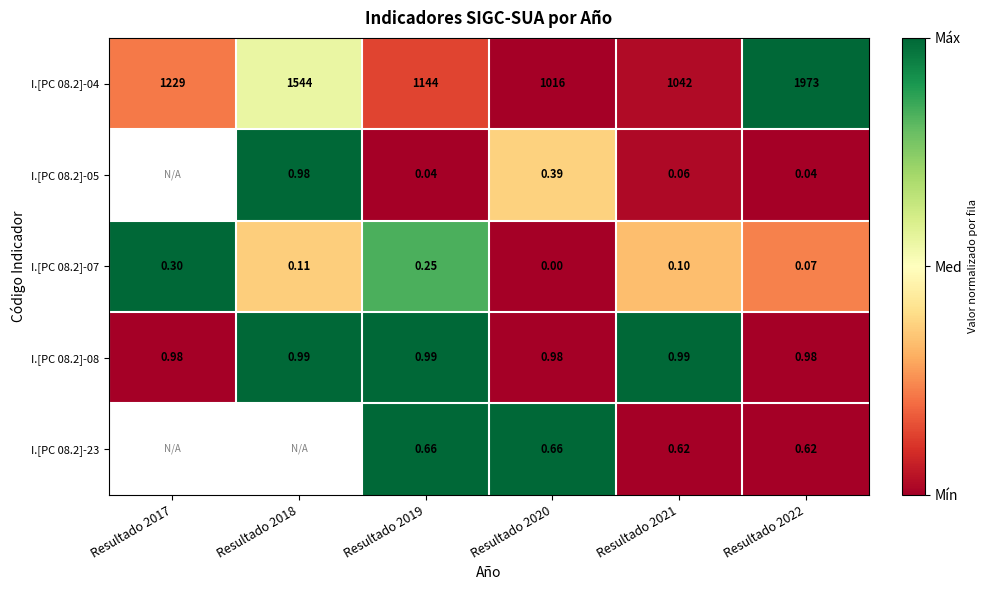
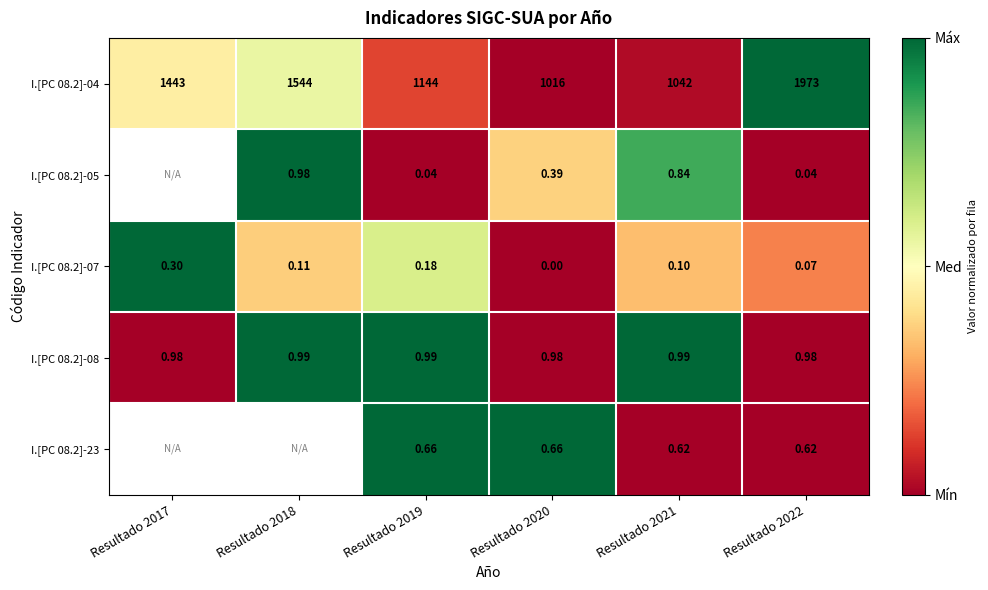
  {
    "I.[PC 08.2]-04": {
-     "Resultado 2017": 1229,
+     "Resultado 2017": 1443,
      "Resultado 2018": 1544,
      "Resultado 2019": 1144,
      "Resultado 2020": 1016,
      "Resultado 2021": 1042,
      "Resultado 2022": 1973
    },
    "I.[PC 08.2]-05": {
      "Resultado 2018": 0.98,
      "Resultado 2019": 0.04,
      "Resultado 2020": 0.39,
-     "Resultado 2021": 0.06,
+     "Resultado 2021": 0.84,
      "Resultado 2022": 0.04
    },
    "I.[PC 08.2]-07": {
      "Resultado 2017": 0.30,
      "Resultado 2018": 0.11,
-     "Resultado 2019": 0.25,
+     "Resultado 2019": 0.18,
      "Resultado 2020": 0.00,
      "Resultado 2021": 0.10,
      "Resultado 2022": 0.07
    },
    "I.[PC 08.2]-08": {
      "Resultado 2017": 0.98,
      "Resultado 2018": 0.99,
      "Resultado 2019": 0.99,
      "Resultado 2020": 0.98,
      "Resultado 2021": 0.99,
      "Resultado 2022": 0.98
    },
    "I.[PC 08.2]-23": {
      "Resultado 2019": 0.66,
      "Resultado 2020": 0.66,
      "Resultado 2021": 0.62,
      "Resultado 2022": 0.62
    }
  }
